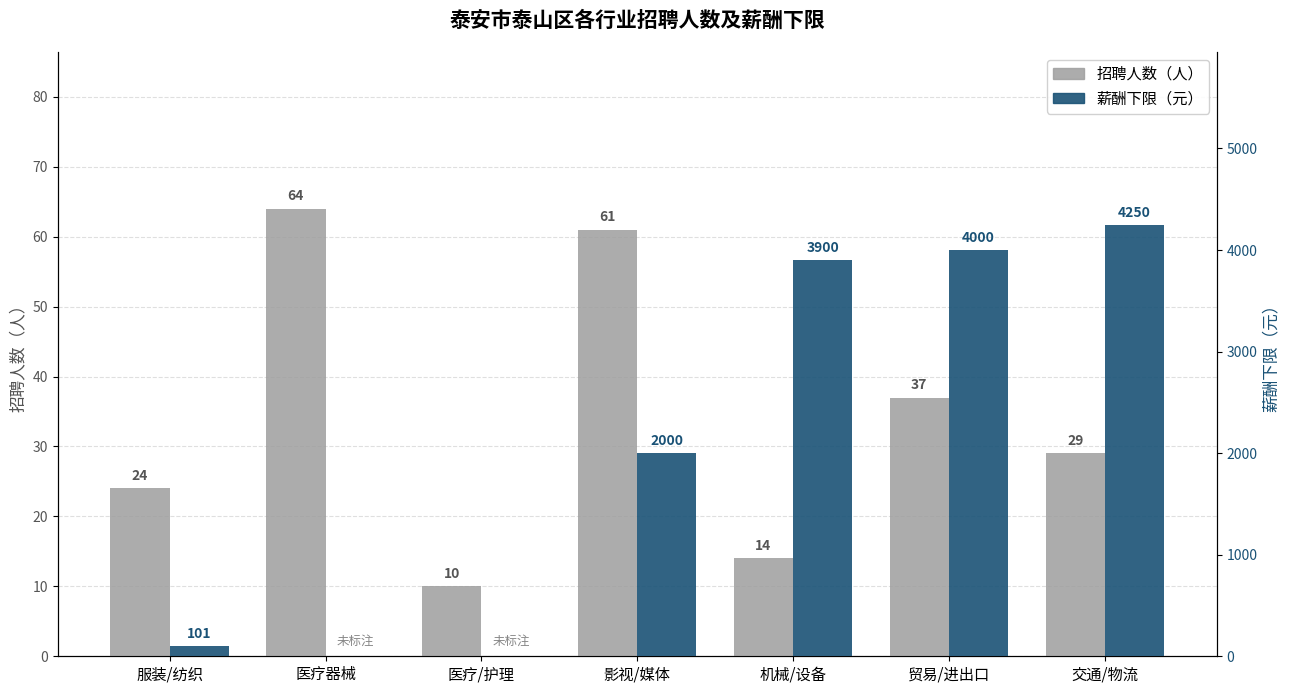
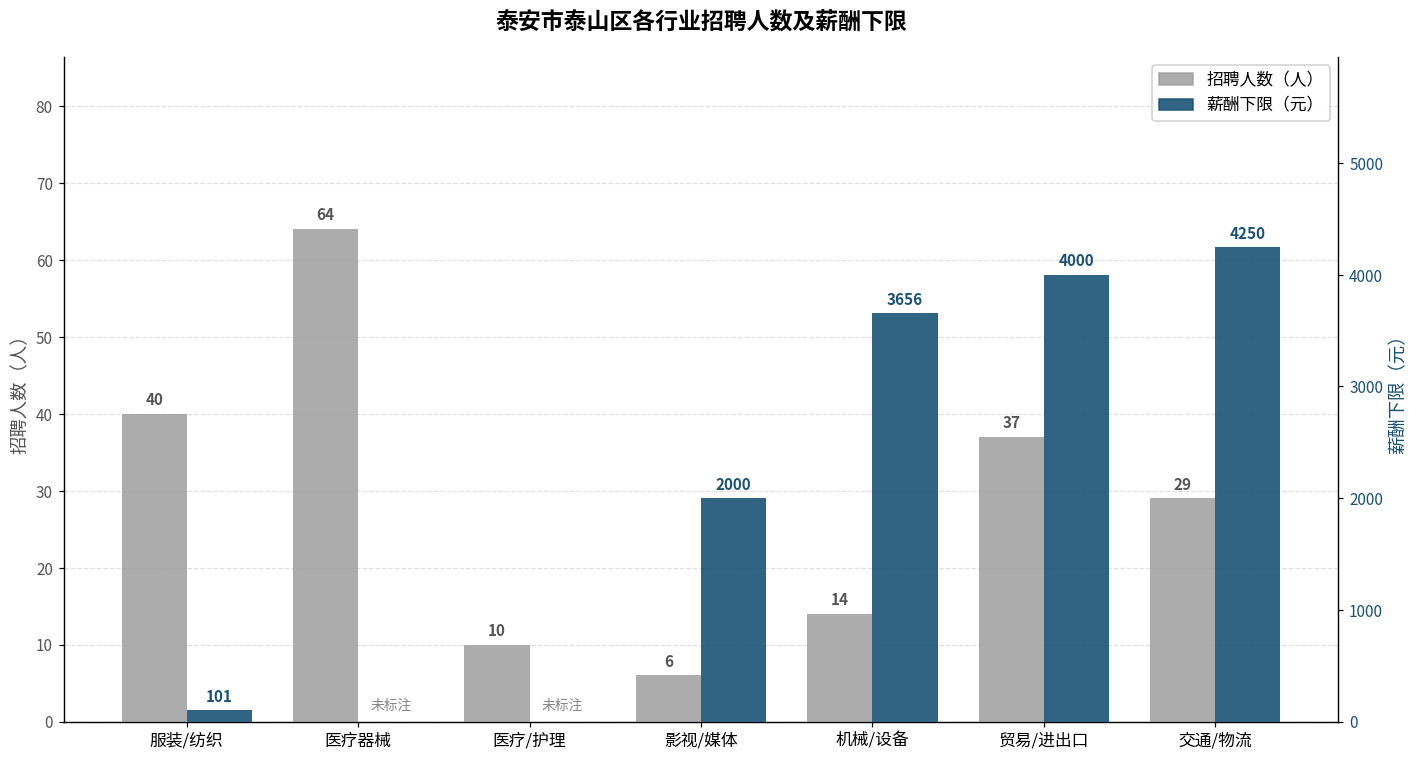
  {
    "招聘人数（人）": {
-     "服装/纺织": 24,
+     "服装/纺织": 40,
      "医疗器械": 64,
      "医疗/护理": 10,
-     "影视/媒体": 61,
+     "影视/媒体": 6,
      "机械/设备": 14,
      "贸易/进出口": 37,
      "交通/物流": 29
    },
    "薪酬下限（元）": {
      "服装/纺织": 101,
      "影视/媒体": 2000,
-     "机械/设备": 3900,
+     "机械/设备": 3656,
      "贸易/进出口": 4000,
      "交通/物流": 4250
    }
  }
